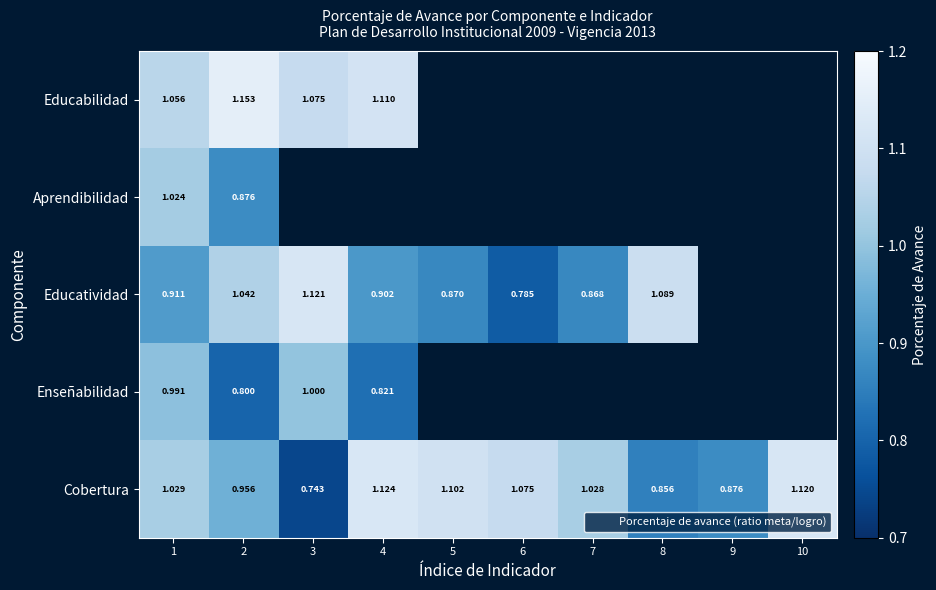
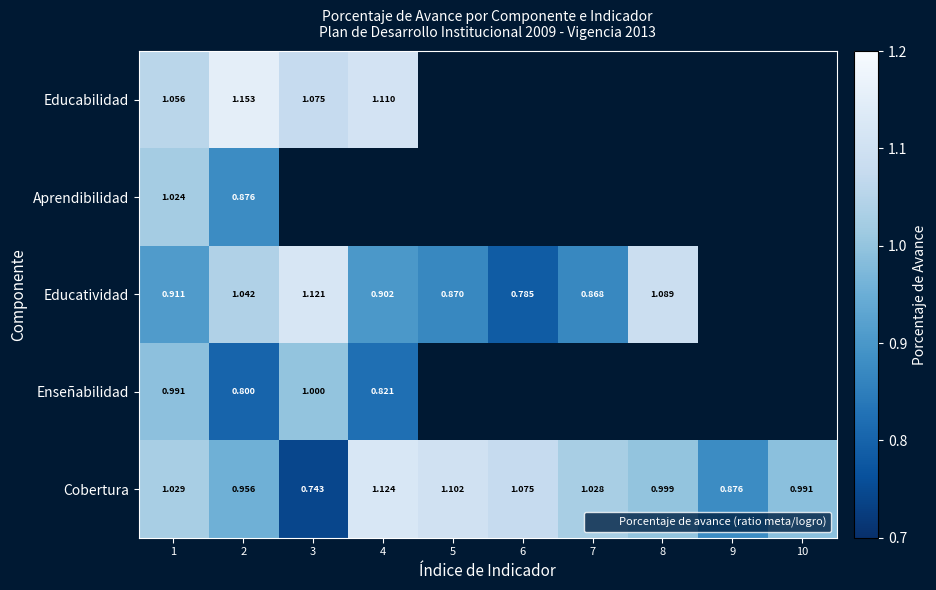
  {
    "Educabilidad": {
      "1": 1.056,
      "2": 1.153,
      "3": 1.075,
      "4": 1.110
    },
    "Aprendibilidad": {
      "1": 1.024,
      "2": 0.876
    },
    "Educatividad": {
      "1": 0.911,
      "2": 1.042,
      "3": 1.121,
      "4": 0.902,
      "5": 0.870,
      "6": 0.785,
      "7": 0.868,
      "8": 1.089
    },
    "Enseñabilidad": {
      "1": 0.991,
      "2": 0.800,
      "3": 1.000,
      "4": 0.821
    },
    "Cobertura": {
      "1": 1.029,
      "2": 0.956,
      "3": 0.743,
      "4": 1.124,
      "5": 1.102,
      "6": 1.075,
      "7": 1.028,
-     "8": 0.856,
+     "8": 0.999,
      "9": 0.876,
-     "10": 1.120
+     "10": 0.991
    }
  }
